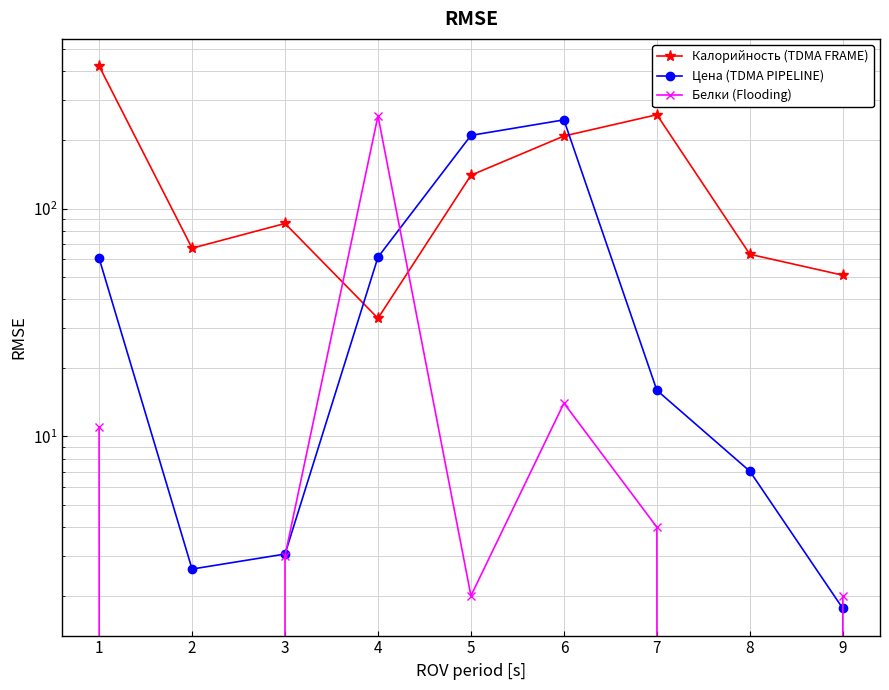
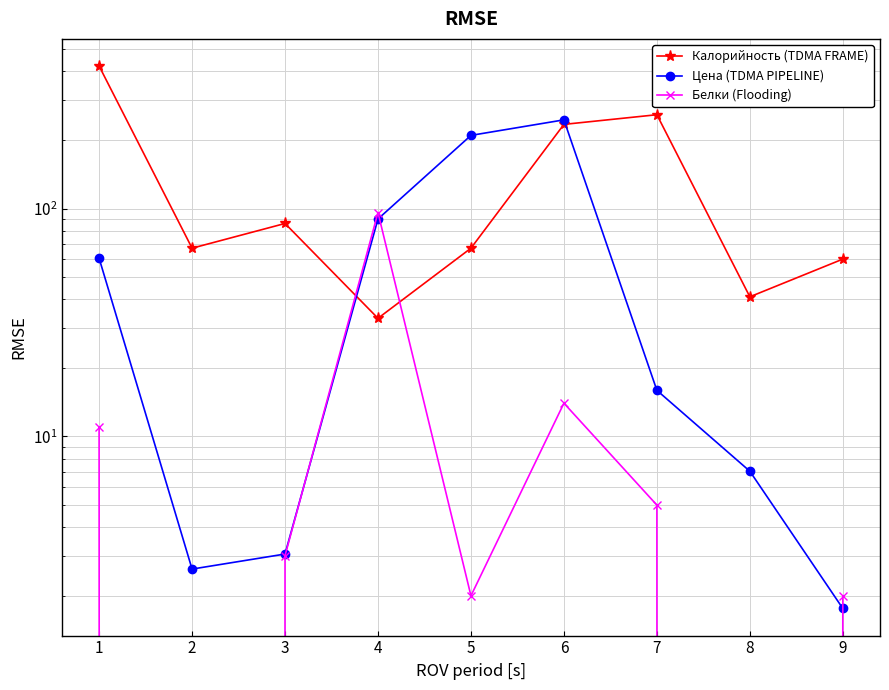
  {
    "Калорийность (TDMA FRAME)": {
      "1": 420,
      "2": 67,
      "3": 86,
      "4": 33,
-     "5": 140,
-     "6": 210,
+     "5": 67,
+     "6": 230,
      "7": 260,
-     "8": 63,
-     "9": 51
+     "8": 41,
+     "9": 60
    },
    "Цена (TDMA PIPELINE)": {
      "1": 61,
      "2": 2.6,
-     "4": 61,
+     "4": 90,
      "5": 210,
      "6": 240,
      "7": 16,
      "8": 7,
      "9": 1.8
    },
    "Белки (Flooding)": {
      "1": 11,
-     "4": 260,
+     "4": 96,
      "5": 2,
      "6": 14,
-     "7": 4,
+     "7": 5,
      "9": 2
    }
  }
